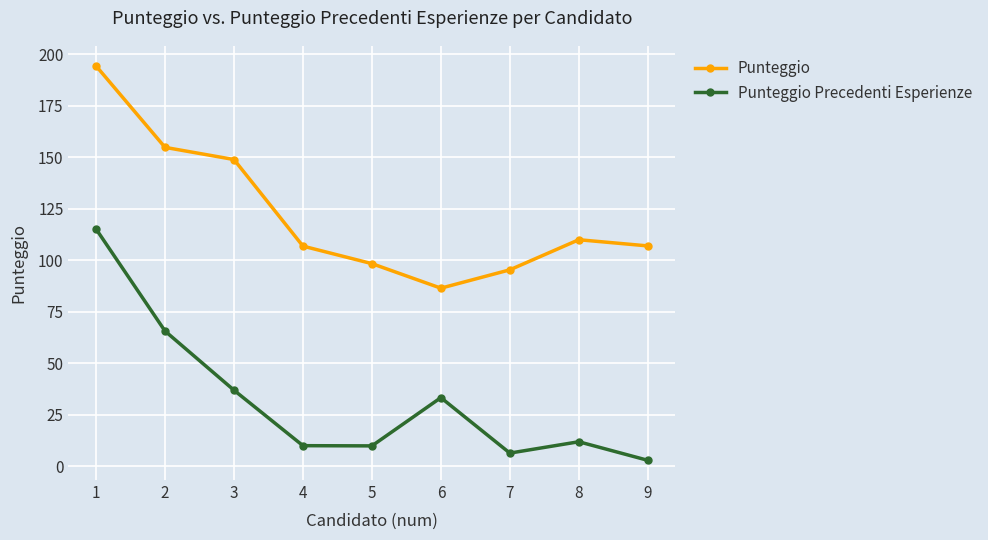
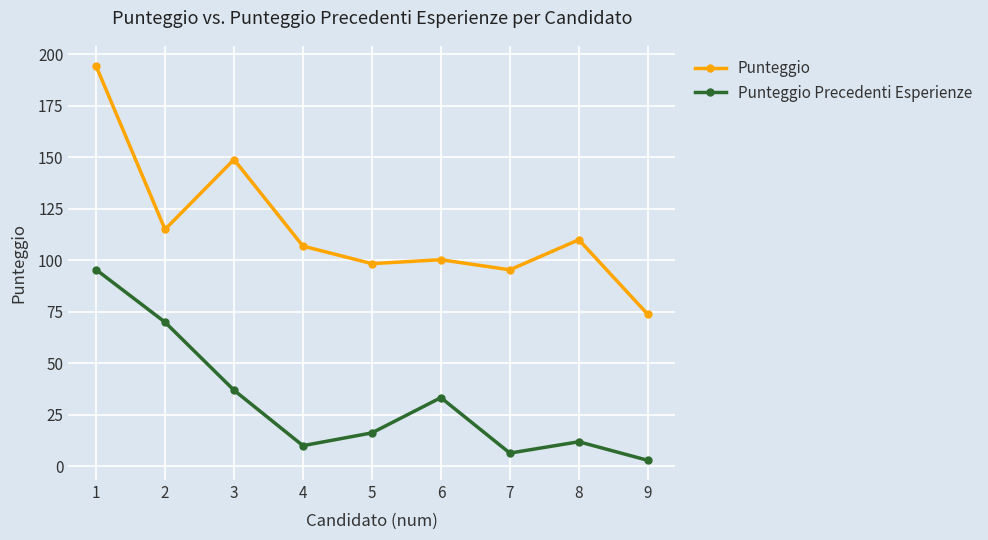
  {
    "Punteggio": {
      "1": 194,
-     "2": 155,
+     "2": 115,
      "3": 149,
      "4": 107,
      "5": 98,
-     "6": 87,
+     "6": 100,
      "7": 95,
      "8": 110,
-     "9": 107
+     "9": 74
    },
    "Punteggio Precedenti Esperienze": {
-     "1": 115,
-     "2": 66,
+     "1": 96,
+     "2": 70,
      "3": 37,
      "4": 10,
-     "5": 10,
+     "5": 16,
      "6": 33,
      "7": 7,
      "8": 12,
      "9": 3
    }
  }
